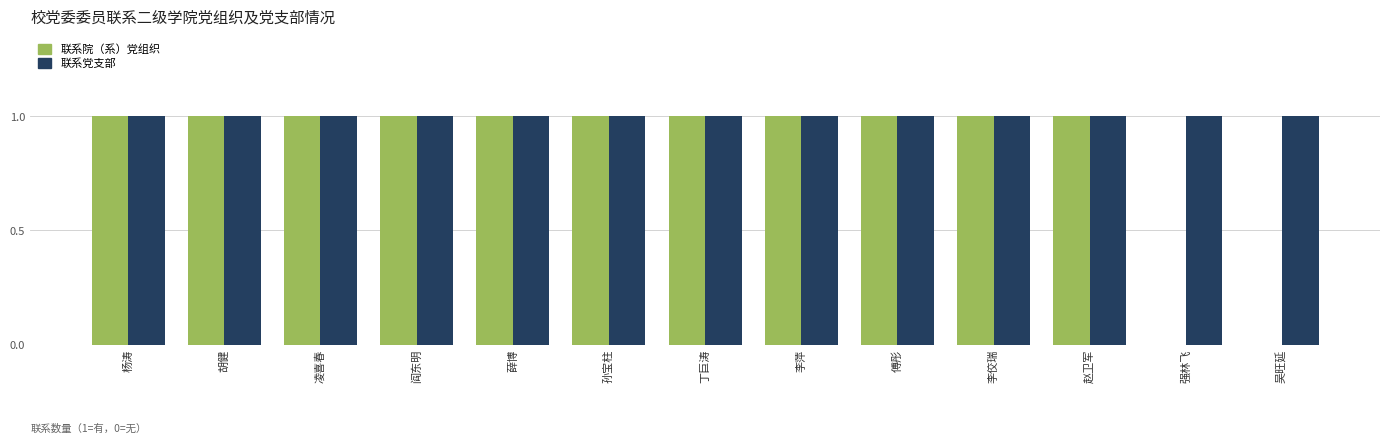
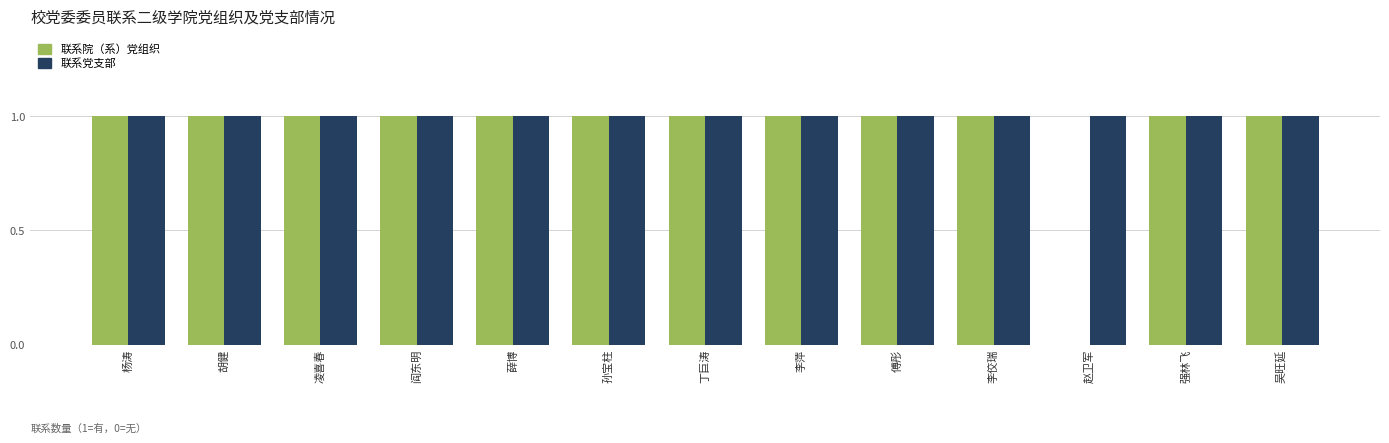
  {
    "联系院（系）党组织": {
      "杨涛": 1,
      "胡健": 1,
      "凌喜春": 1,
      "阎东明": 1,
      "薛博": 1,
      "孙宝柱": 1,
      "丁巨涛": 1,
      "李萍": 1,
      "傅彤": 1,
      "李佼瑞": 1,
-     "赵卫军": 1,
-     "强林飞": 0,
-     "吴旺延": 0
+     "赵卫军": 0,
+     "强林飞": 1,
+     "吴旺延": 1
    },
    "联系党支部": {
      "杨涛": 1,
      "胡健": 1,
      "凌喜春": 1,
      "阎东明": 1,
      "薛博": 1,
      "孙宝柱": 1,
      "丁巨涛": 1,
      "李萍": 1,
      "傅彤": 1,
      "李佼瑞": 1,
      "赵卫军": 1,
      "强林飞": 1,
      "吴旺延": 1
    }
  }
